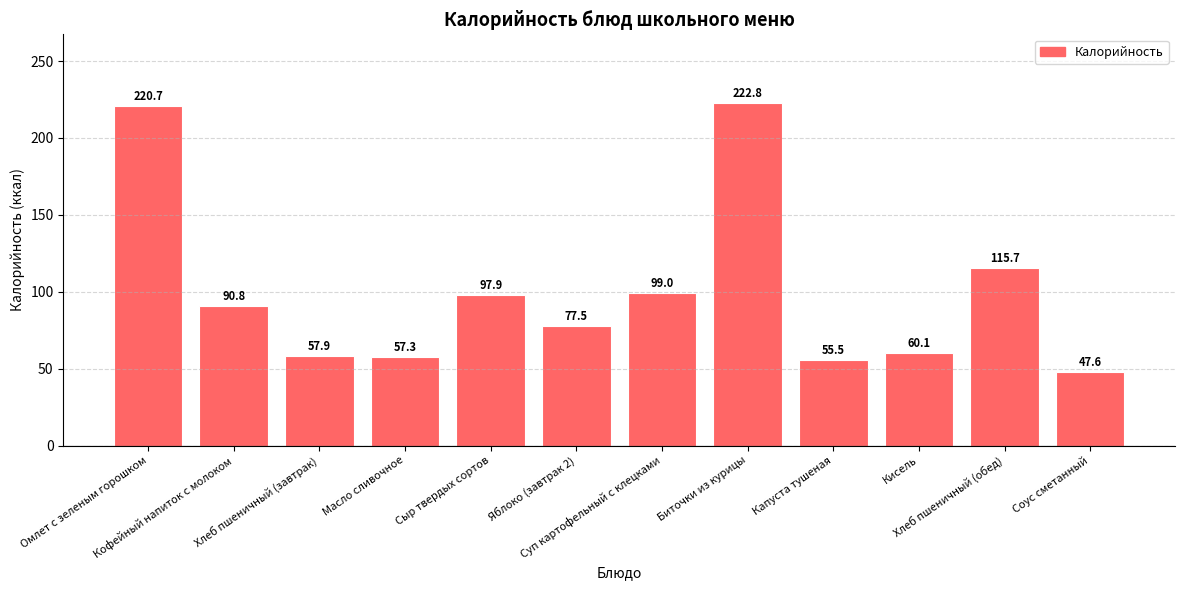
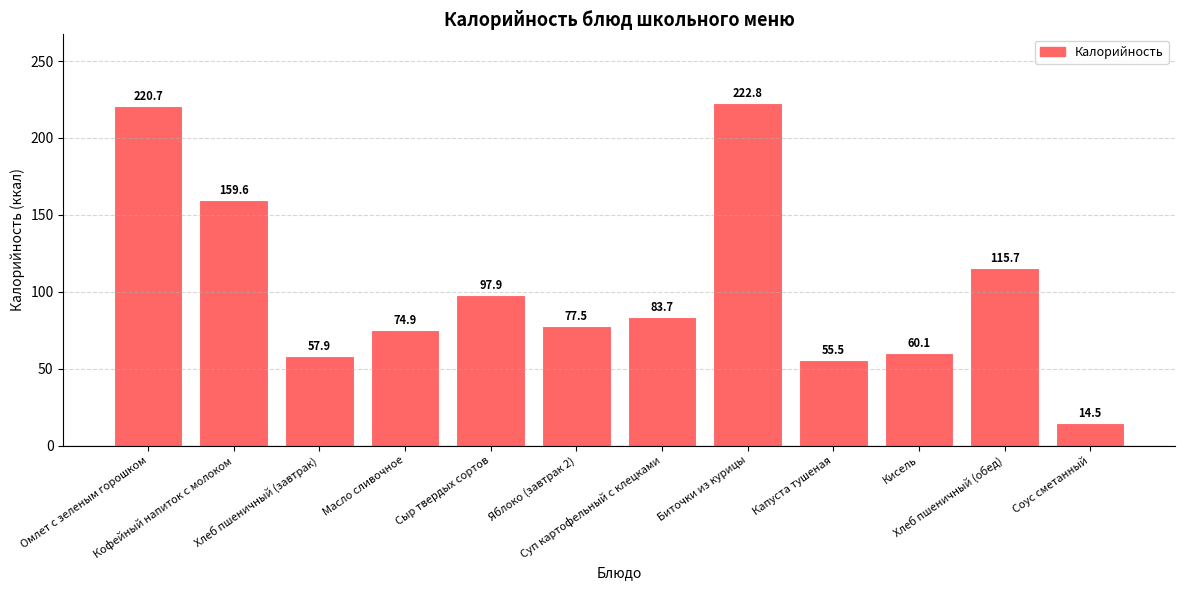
  {
    "Омлет с зеленым горошком": 220.7,
-   "Кофейный напиток с молоком": 90.8,
+   "Кофейный напиток с молоком": 159.6,
    "Хлеб пшеничный (завтрак)": 57.9,
-   "Масло сливочное": 57.3,
+   "Масло сливочное": 74.9,
    "Сыр твердых сортов": 97.9,
    "Яблоко (завтрак 2)": 77.5,
-   "Суп картофельный с клецками": 99.0,
+   "Суп картофельный с клецками": 83.7,
    "Биточки из курицы": 222.8,
    "Капуста тушеная": 55.5,
    "Кисель": 60.1,
    "Хлеб пшеничный (обед)": 115.7,
-   "Соус сметанный": 47.6
+   "Соус сметанный": 14.5
  }
